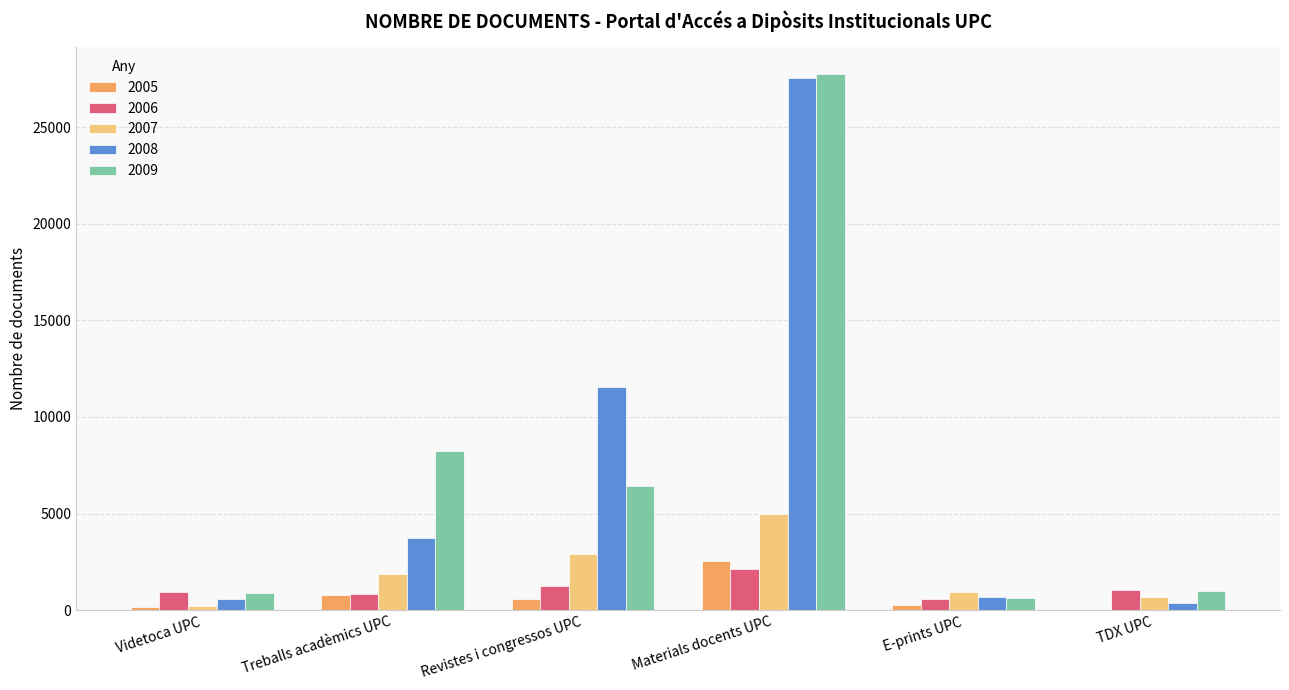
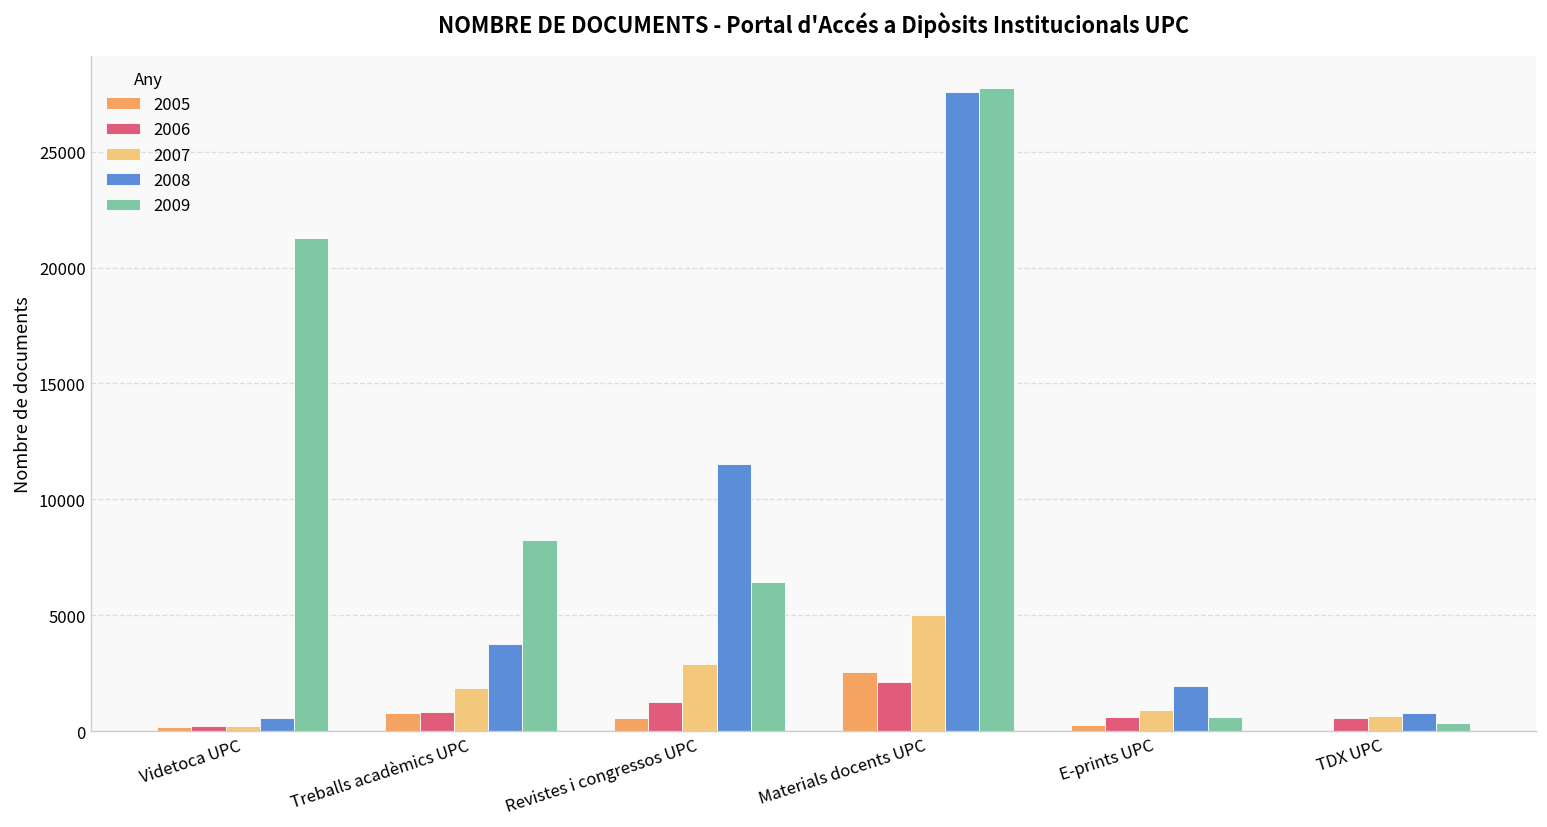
  {
    "2006": {
-     "Videtoca UPC": 1000,
+     "Videtoca UPC": 200,
      "Treballs acadèmics UPC": 800,
      "Revistes i congressos UPC": 1300,
      "Materials docents UPC": 2100,
      "E-prints UPC": 600,
-     "TDX UPC": 1000
+     "TDX UPC": 600
    },
    "2008": {
      "Videtoca UPC": 600,
      "Treballs acadèmics UPC": 3800,
      "Revistes i congressos UPC": 11500,
      "Materials docents UPC": 27600,
-     "E-prints UPC": 700,
-     "TDX UPC": 400
+     "E-prints UPC": 2000,
+     "TDX UPC": 800
    },
    "2009": {
-     "Videtoca UPC": 900,
+     "Videtoca UPC": 21300,
      "Treballs acadèmics UPC": 8200,
      "Revistes i congressos UPC": 6400,
      "Materials docents UPC": 27800,
      "E-prints UPC": 600,
-     "TDX UPC": 1000
+     "TDX UPC": 400
    }
  }
